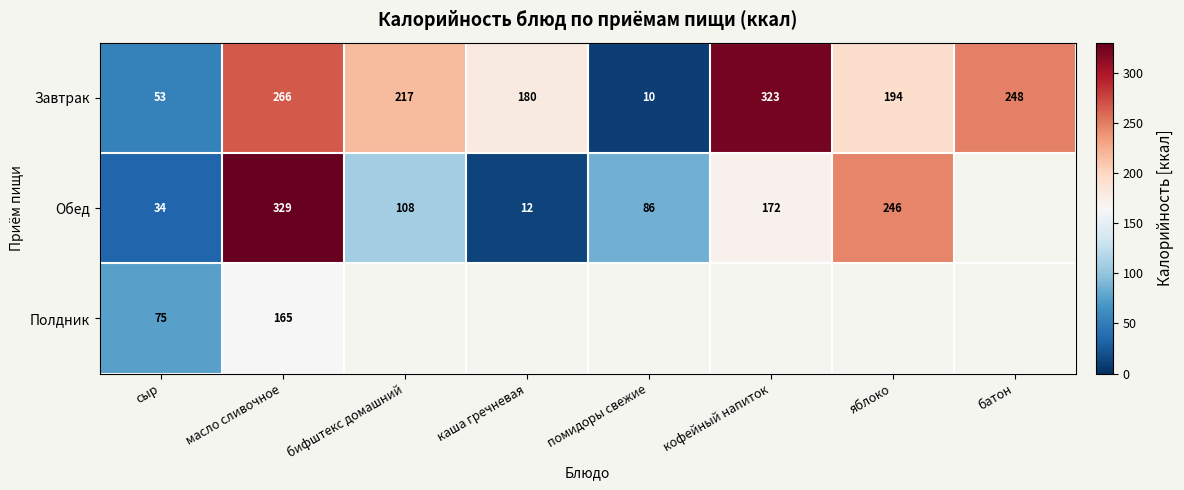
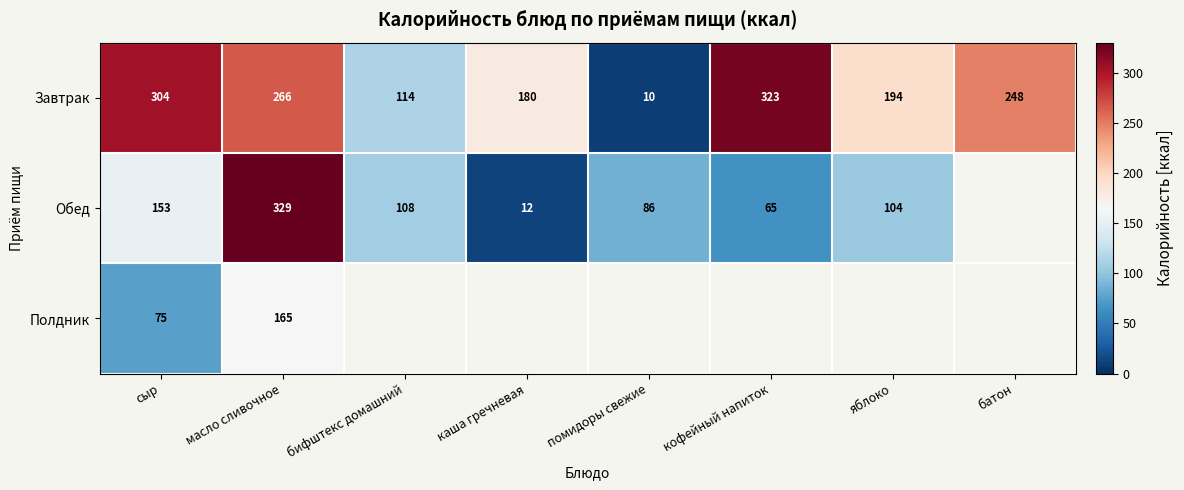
  {
    "Завтрак": {
-     "сыр": 53,
+     "сыр": 304,
      "масло сливочное": 266,
-     "бифштекс домашний": 217,
+     "бифштекс домашний": 114,
      "каша гречневая": 180,
      "помидоры свежие": 10,
      "кофейный напиток": 323,
      "яблоко": 194,
      "батон": 248
    },
    "Обед": {
-     "сыр": 34,
+     "сыр": 153,
      "масло сливочное": 329,
      "бифштекс домашний": 108,
      "каша гречневая": 12,
      "помидоры свежие": 86,
-     "кофейный напиток": 172,
-     "яблоко": 246
+     "кофейный напиток": 65,
+     "яблоко": 104
    },
    "Полдник": {
      "сыр": 75,
      "масло сливочное": 165
    }
  }
